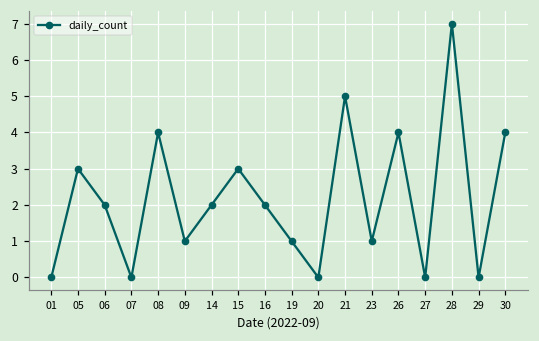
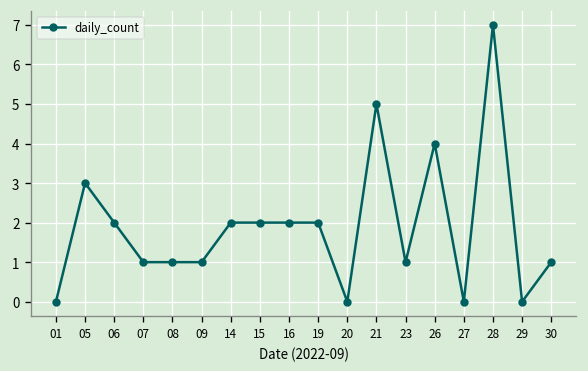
  {
    "01": 0,
    "05": 3,
    "06": 2,
-   "07": 0,
-   "08": 4,
+   "07": 1,
+   "08": 1,
    "09": 1,
    "14": 2,
-   "15": 3,
+   "15": 2,
    "16": 2,
-   "19": 1,
+   "19": 2,
    "20": 0,
    "21": 5,
    "23": 1,
    "26": 4,
    "27": 0,
    "28": 7,
    "29": 0,
-   "30": 4
+   "30": 1
  }
